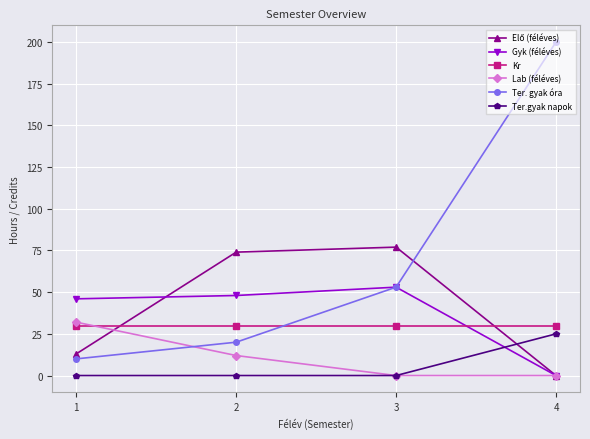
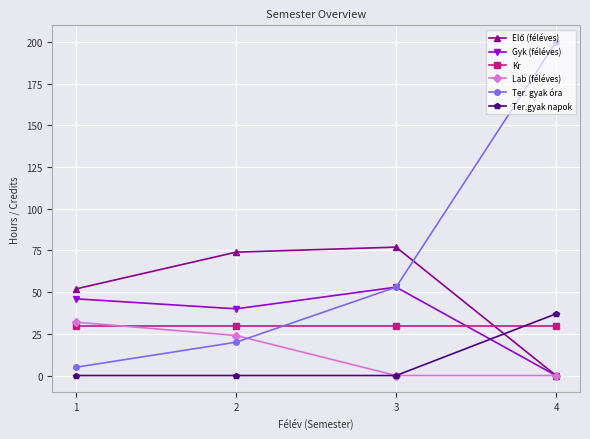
  {
    "Elő (féléves)": {
-     "1": 13,
+     "1": 52,
      "2": 74,
      "3": 77
    },
    "Gyk (féléves)": {
      "1": 46,
-     "2": 48
+     "2": 40
    },
    "Kr": {
      "1": 30,
      "2": 30,
      "3": 30,
      "4": 30
    },
    "Lab (féléves)": {
      "1": 32,
-     "2": 12
+     "2": 24
    },
    "Ter. gyak óra": {
-     "1": 10,
+     "1": 5,
      "2": 20
    },
    "Ter.gyak napok": {
      "1": 0,
      "2": 0,
-     "4": 25
+     "4": 37
    }
  }
